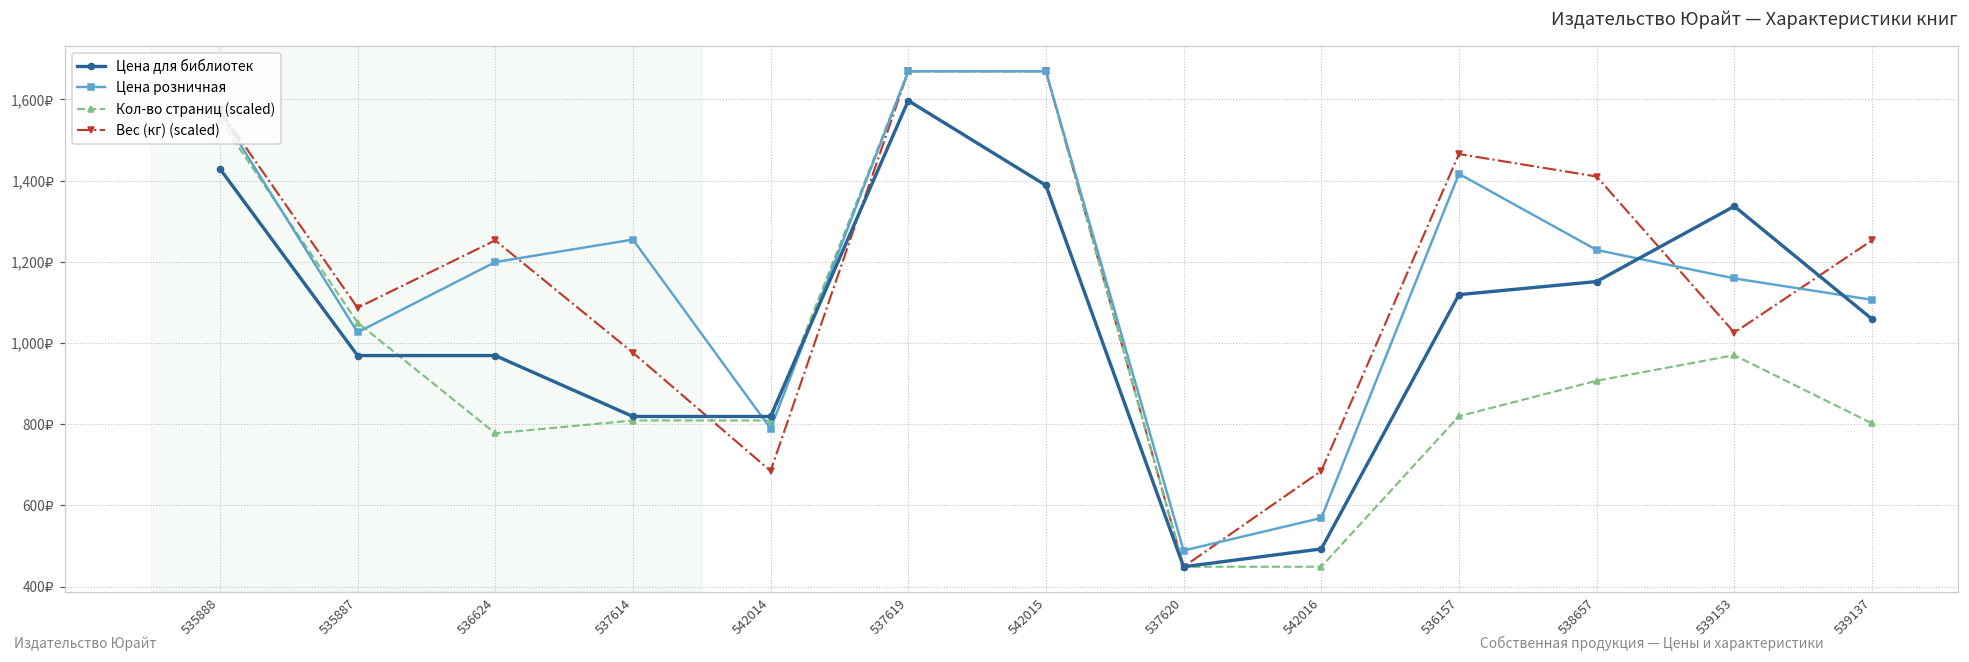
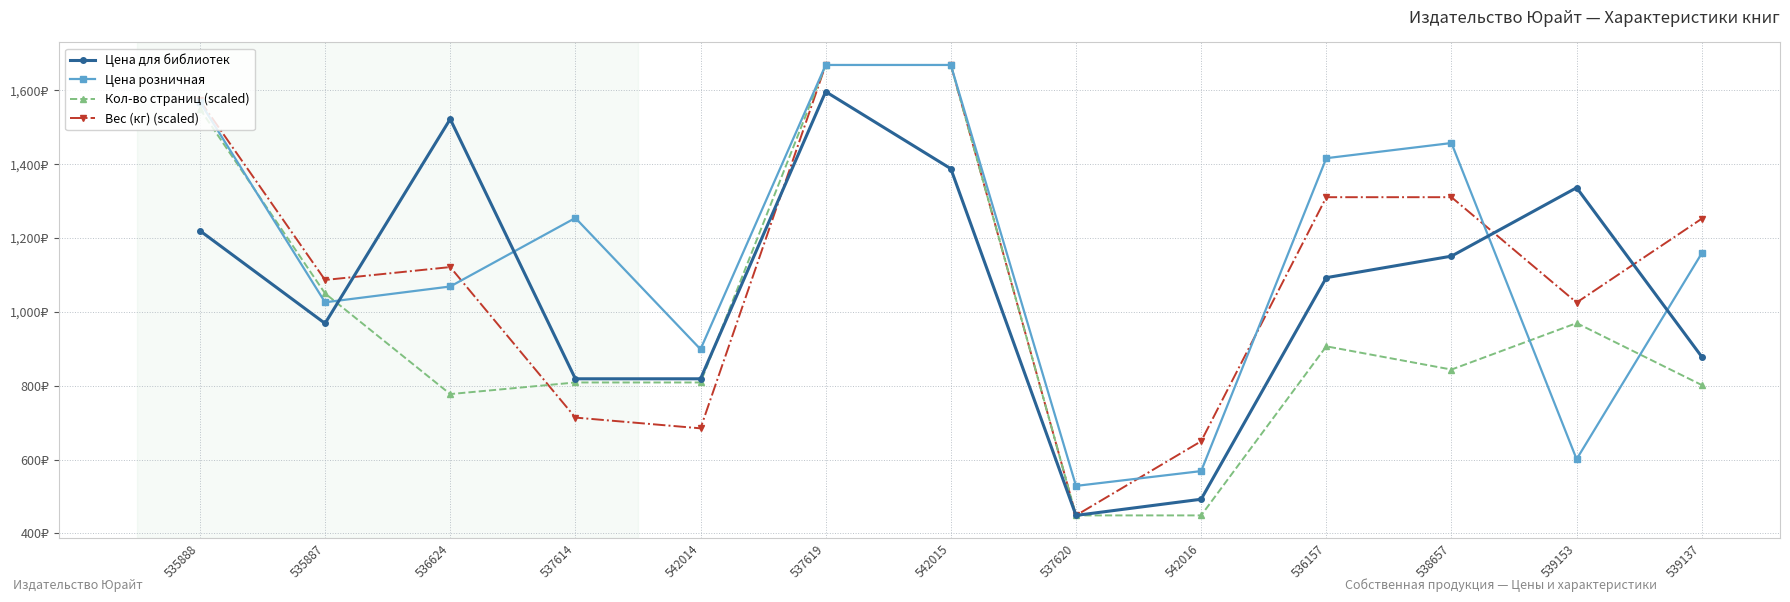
  {
    "Цена для библиотек": {
-     "535888": "1,430₽",
+     "535888": "1,220₽",
      "535887": "970₽",
-     "536624": "970₽",
+     "536624": "1,520₽",
      "537614": "820₽",
      "542014": "820₽",
      "537619": "1,600₽",
      "542015": "1,390₽",
      "542016": "490₽",
-     "536157": "1,120₽",
+     "536157": "1,090₽",
      "538657": "1,150₽",
      "539153": "1,340₽",
-     "539137": "1,060₽"
+     "539137": "880₽"
    },
    "Цена розничная": {
      "535887": "1,030₽",
-     "536624": "1,200₽",
+     "536624": "1,070₽",
      "537614": "1,250₽",
-     "542014": "790₽",
-     "537620": "490₽",
+     "542014": "900₽",
+     "537620": "530₽",
      "542016": "570₽",
      "536157": "1,420₽",
-     "538657": "1,230₽",
-     "539153": "1,160₽",
-     "539137": "1,110₽"
+     "538657": "1,460₽",
+     "539153": "600₽",
+     "539137": "1,160₽"
    },
    "Кол-во страниц (scaled)": {
      "535887": "1,050₽",
      "536624": "780₽",
      "537614": "810₽",
      "542014": "810₽",
      "542016": "450₽",
-     "536157": "820₽",
-     "538657": "910₽",
+     "536157": "910₽",
+     "538657": "840₽",
      "539153": "970₽",
      "539137": "800₽"
    },
    "Вес (кг) (scaled)": {
      "535887": "1,090₽",
-     "536624": "1,250₽",
-     "537614": "980₽",
+     "536624": "1,120₽",
+     "537614": "710₽",
      "542014": "680₽",
-     "542016": "680₽",
-     "536157": "1,470₽",
-     "538657": "1,410₽",
+     "542016": "650₽",
+     "536157": "1,310₽",
+     "538657": "1,310₽",
      "539153": "1,030₽",
      "539137": "1,250₽"
    }
  }
